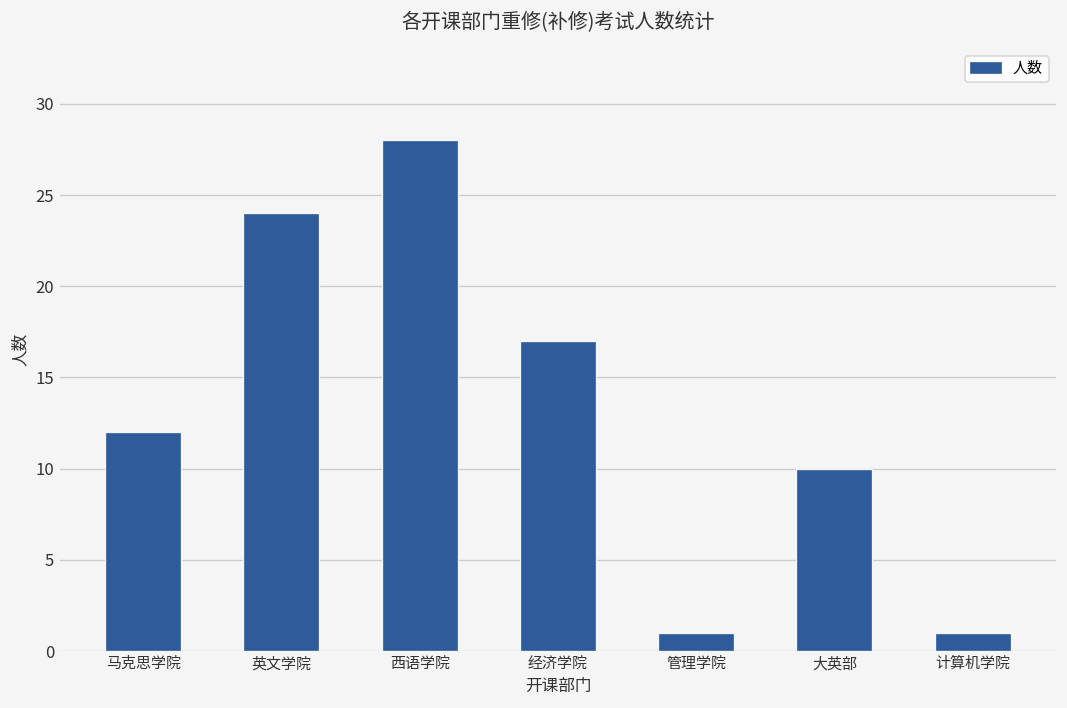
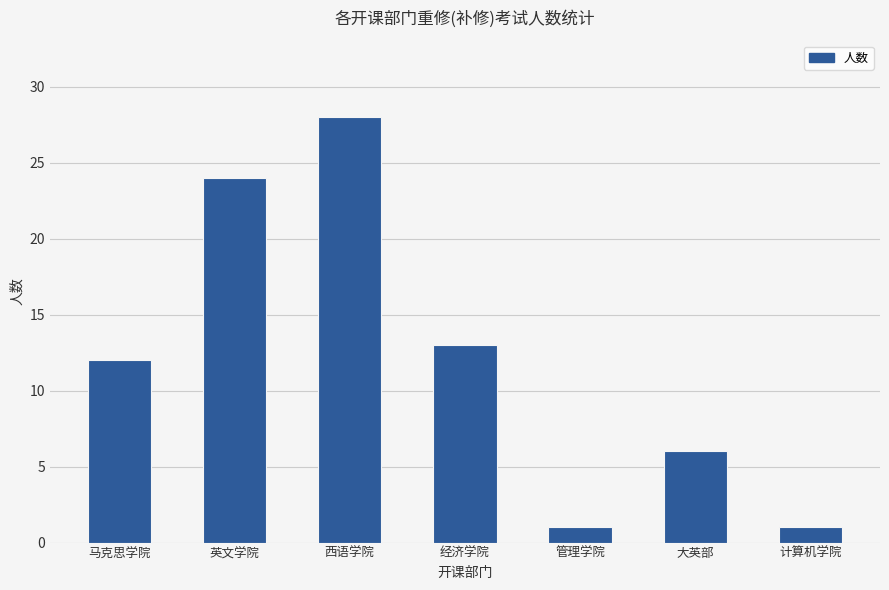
  {
    "马克思学院": 12,
    "英文学院": 24,
    "西语学院": 28,
-   "经济学院": 17,
+   "经济学院": 13,
    "管理学院": 1,
-   "大英部": 10,
+   "大英部": 6,
    "计算机学院": 1
  }
